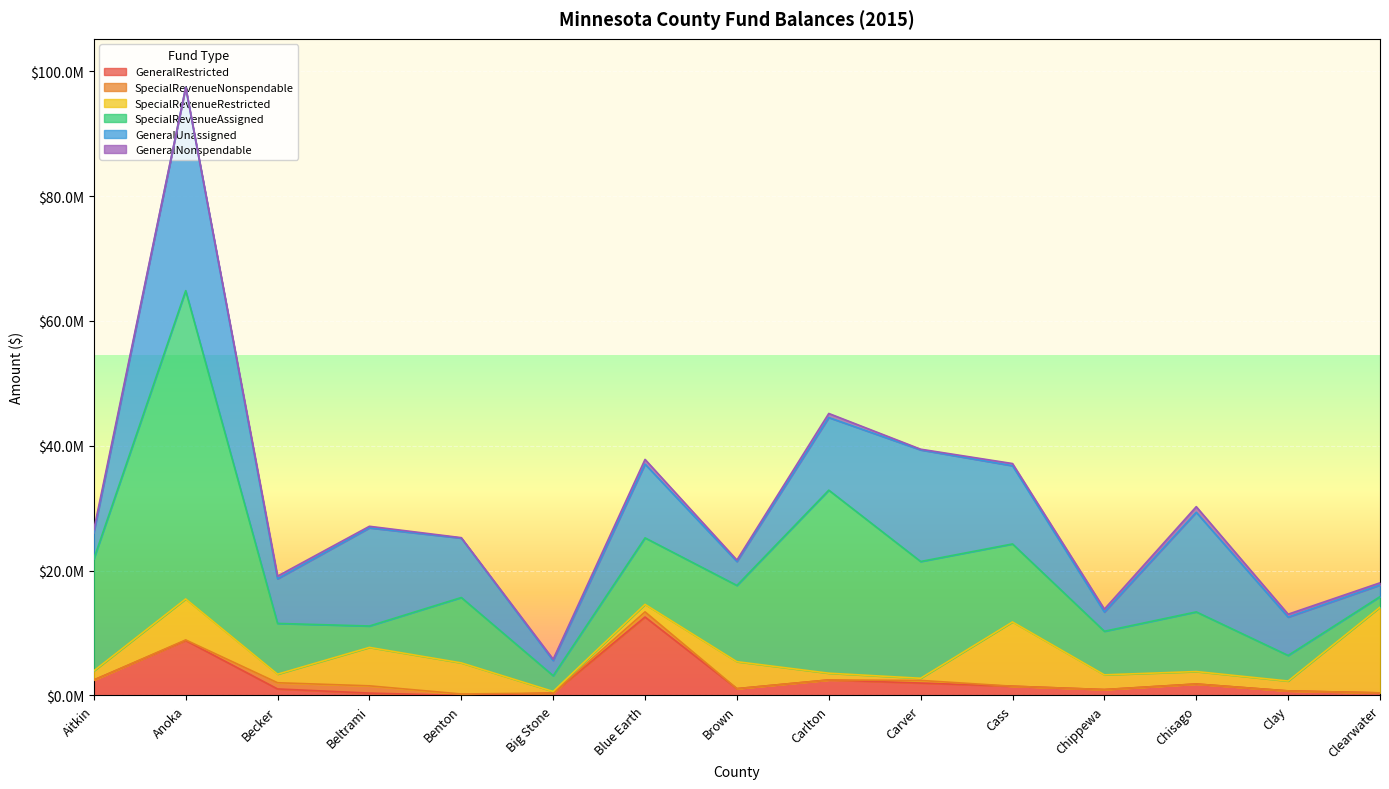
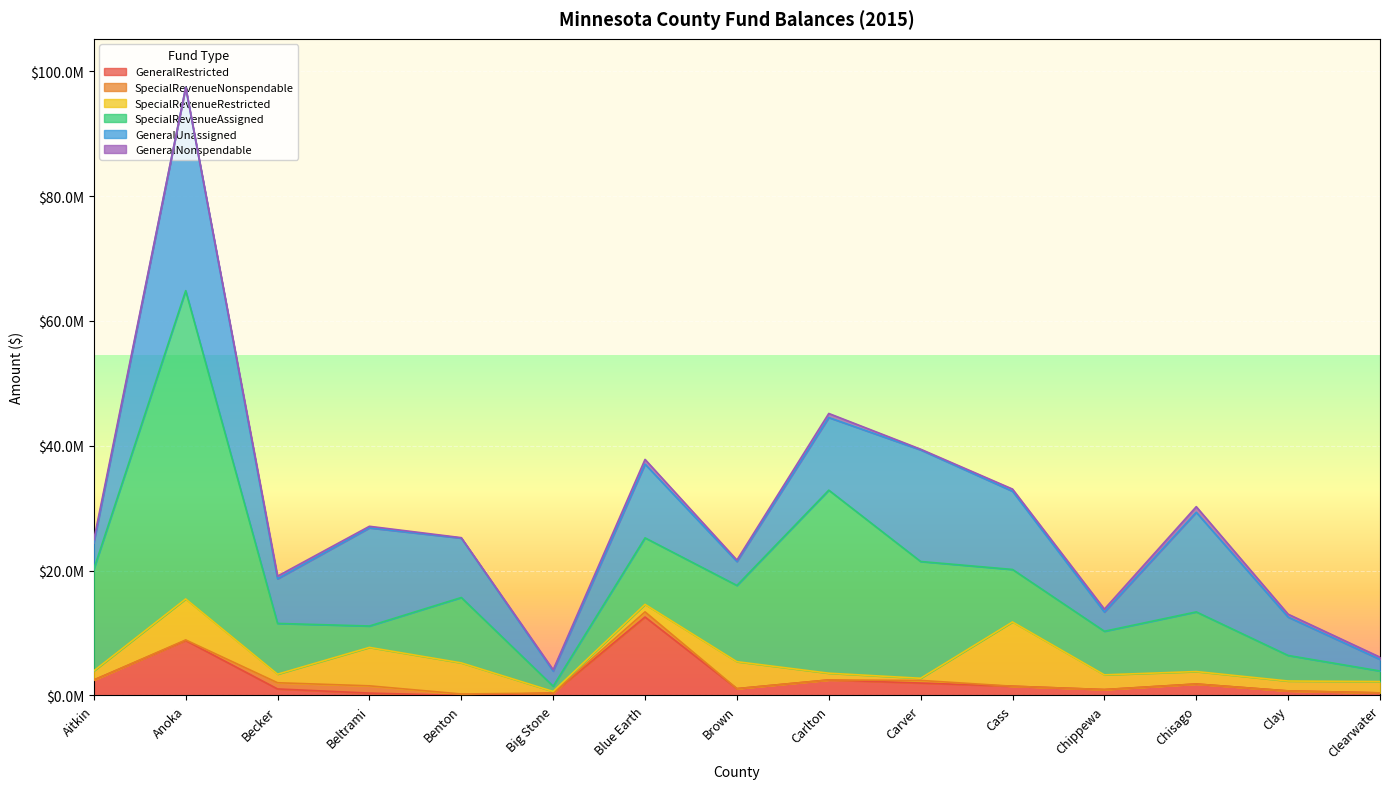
  {
    "SpecialRevenueRestricted": {
      "Aitkin": "$1000000",
      "Anoka": "$7000000",
      "Becker": "$1000000",
      "Beltrami": "$6000000",
      "Benton": "$5000000",
      "Blue Earth": "$1000000",
      "Brown": "$4000000",
      "Carlton": "$1000000",
      "Cass": "$10000000",
      "Chippewa": "$2000000",
      "Chisago": "$2000000",
      "Clay": "$2000000",
-     "Clearwater": "$14000000"
+     "Clearwater": "$2000000"
    },
    "SpecialRevenueAssigned": {
-     "Aitkin": "$18000000",
+     "Aitkin": "$16000000",
      "Anoka": "$49000000",
      "Becker": "$8000000",
      "Beltrami": "$3000000",
      "Benton": "$10000000",
-     "Big Stone": "$3000000",
+     "Big Stone": "$1000000",
      "Blue Earth": "$11000000",
      "Brown": "$12000000",
      "Carlton": "$29000000",
      "Carver": "$19000000",
-     "Cass": "$12000000",
+     "Cass": "$8000000",
      "Chippewa": "$7000000",
      "Chisago": "$10000000",
      "Clay": "$4000000",
      "Clearwater": "$2000000"
    },
    "GeneralUnassigned": {
      "Aitkin": "$4000000",
      "Becker": "$7000000",
      "Blue Earth": "$12000000",
      "Carlton": "$12000000",
      "Chippewa": "$3000000",
      "Chisago": "$16000000",
      "Clay": "$6000000"
    },
    "GeneralNonspendable": {
      "Aitkin": "$0",
      "Becker": "$0",
      "Blue Earth": "$1000000",
      "Carlton": "$1000000",
      "Chippewa": "$0",
      "Chisago": "$1000000",
      "Clay": "$0"
    }
  }
